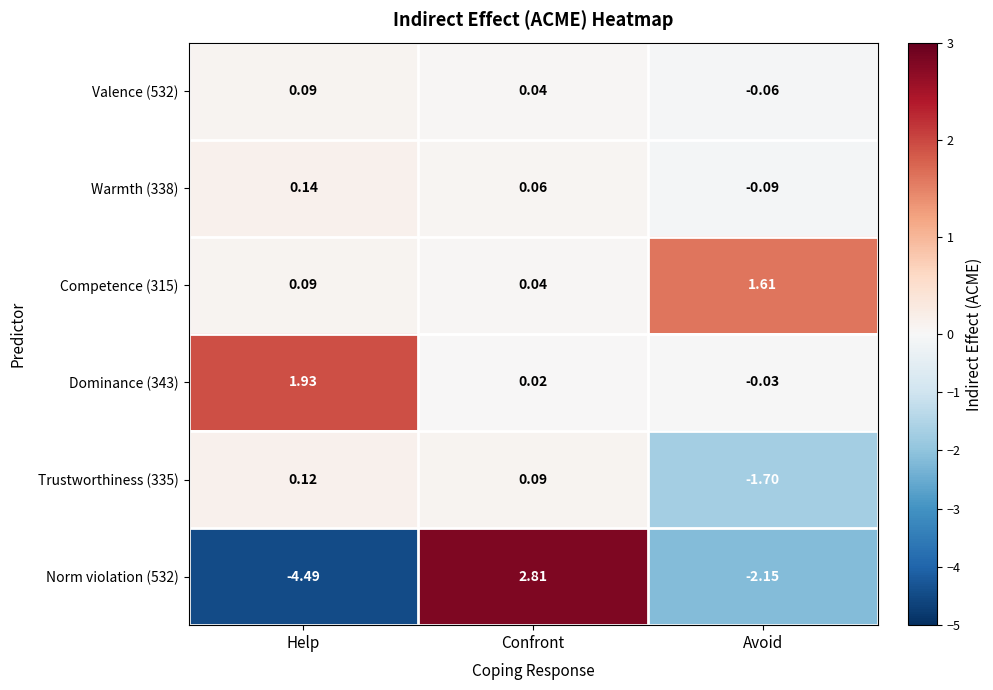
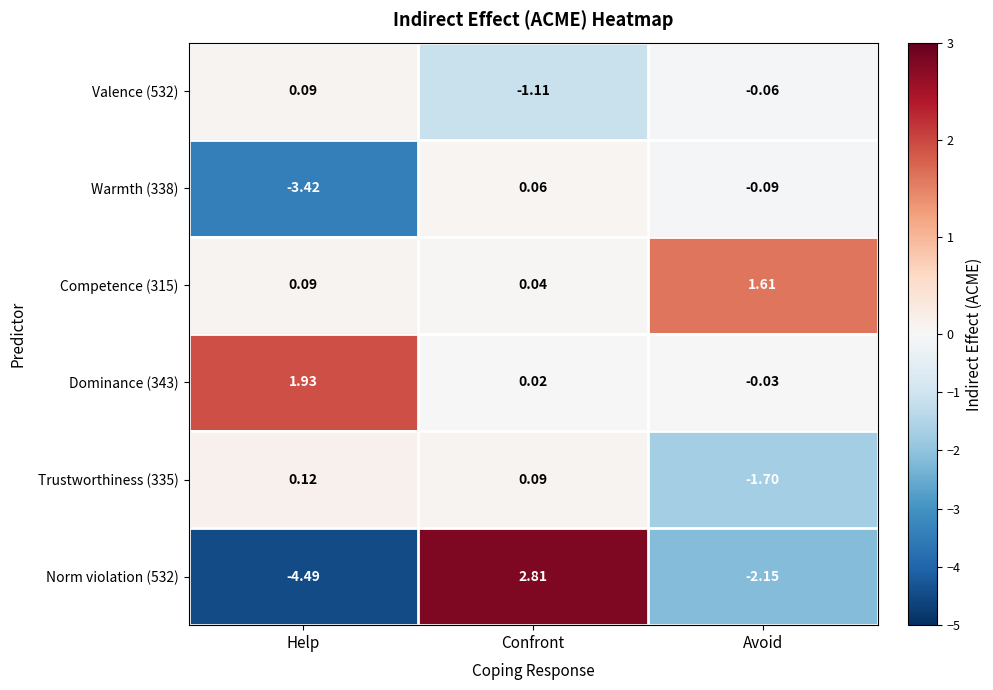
  {
    "Valence (532)": {
      "Help": 0.09,
-     "Confront": 0.04,
+     "Confront": -1.11,
      "Avoid": -0.06
    },
    "Warmth (338)": {
-     "Help": 0.14,
+     "Help": -3.42,
      "Confront": 0.06,
      "Avoid": -0.09
    },
    "Competence (315)": {
      "Help": 0.09,
      "Confront": 0.04,
      "Avoid": 1.61
    },
    "Dominance (343)": {
      "Help": 1.93,
      "Confront": 0.02,
      "Avoid": -0.03
    },
    "Trustworthiness (335)": {
      "Help": 0.12,
      "Confront": 0.09,
      "Avoid": -1.70
    },
    "Norm violation (532)": {
      "Help": -4.49,
      "Confront": 2.81,
      "Avoid": -2.15
    }
  }
